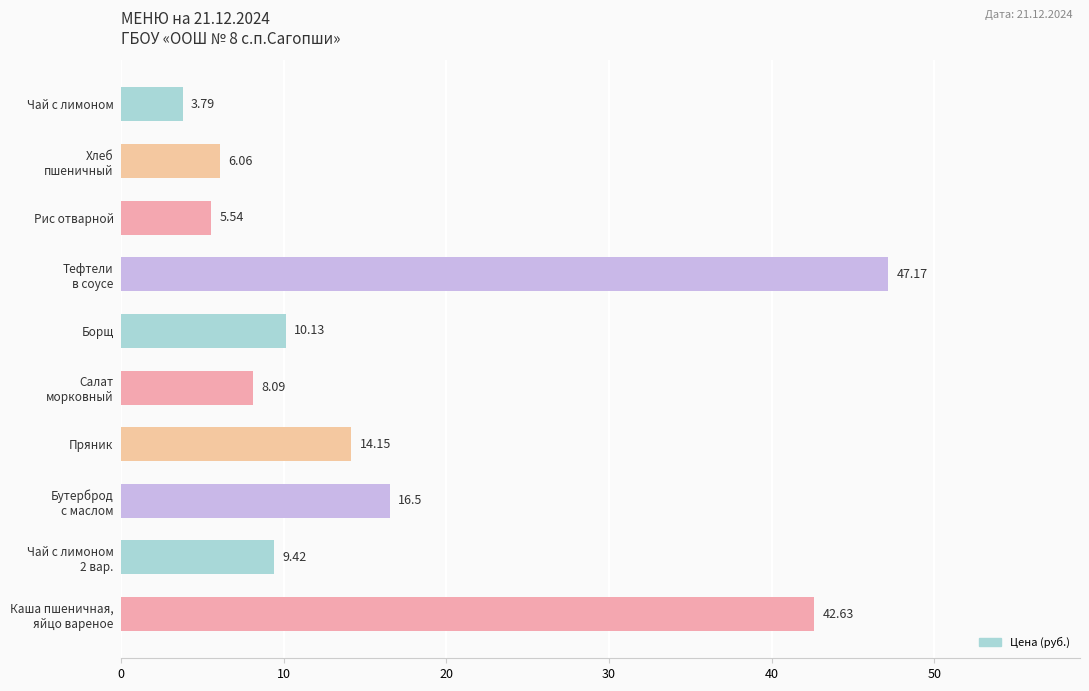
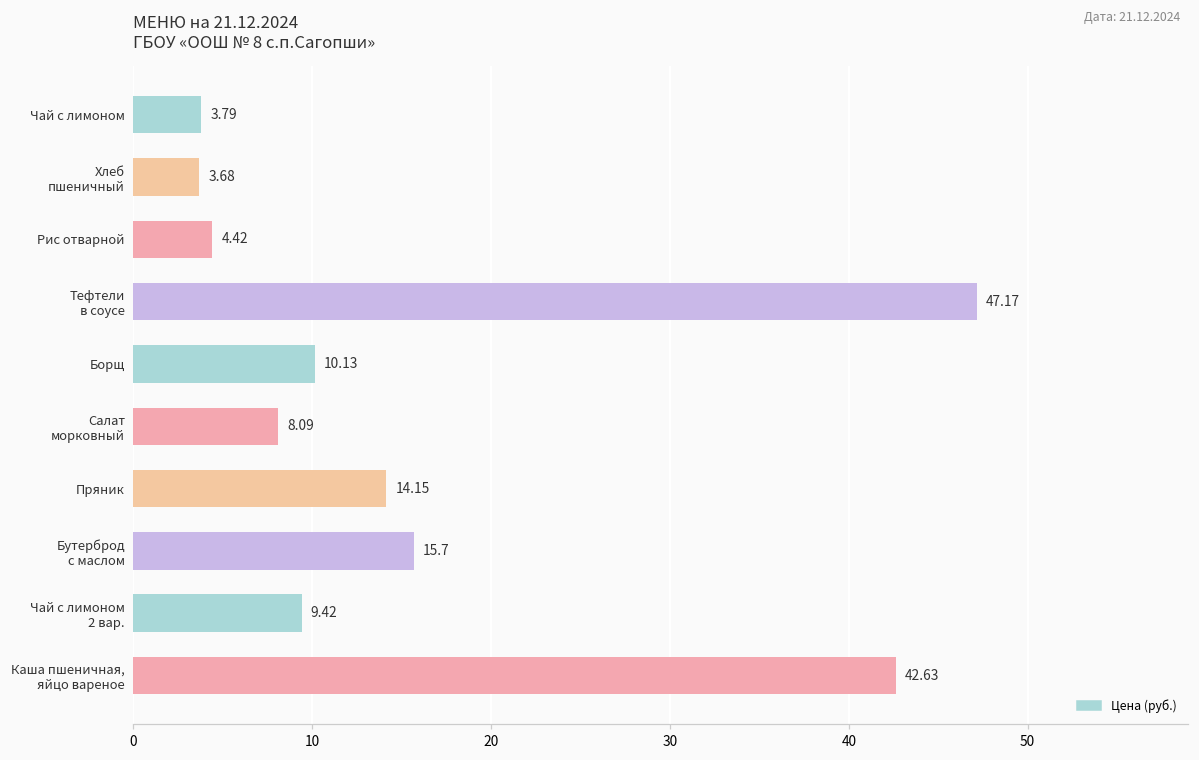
  {
    "Чай с лимоном": 3.79,
-   "Хлеб пшеничный": 6.06,
-   "Рис отварной": 5.54,
+   "Хлеб пшеничный": 3.68,
+   "Рис отварной": 4.42,
    "Тефтели в соусе": 47.17,
    "Борщ": 10.13,
    "Салат морковный": 8.09,
    "Пряник": 14.15,
-   "Бутерброд с маслом": 16.5,
+   "Бутерброд с маслом": 15.7,
    "Чай с лимоном 2 вар.": 9.42,
    "Каша пшеничная, яйцо вареное": 42.63
  }
